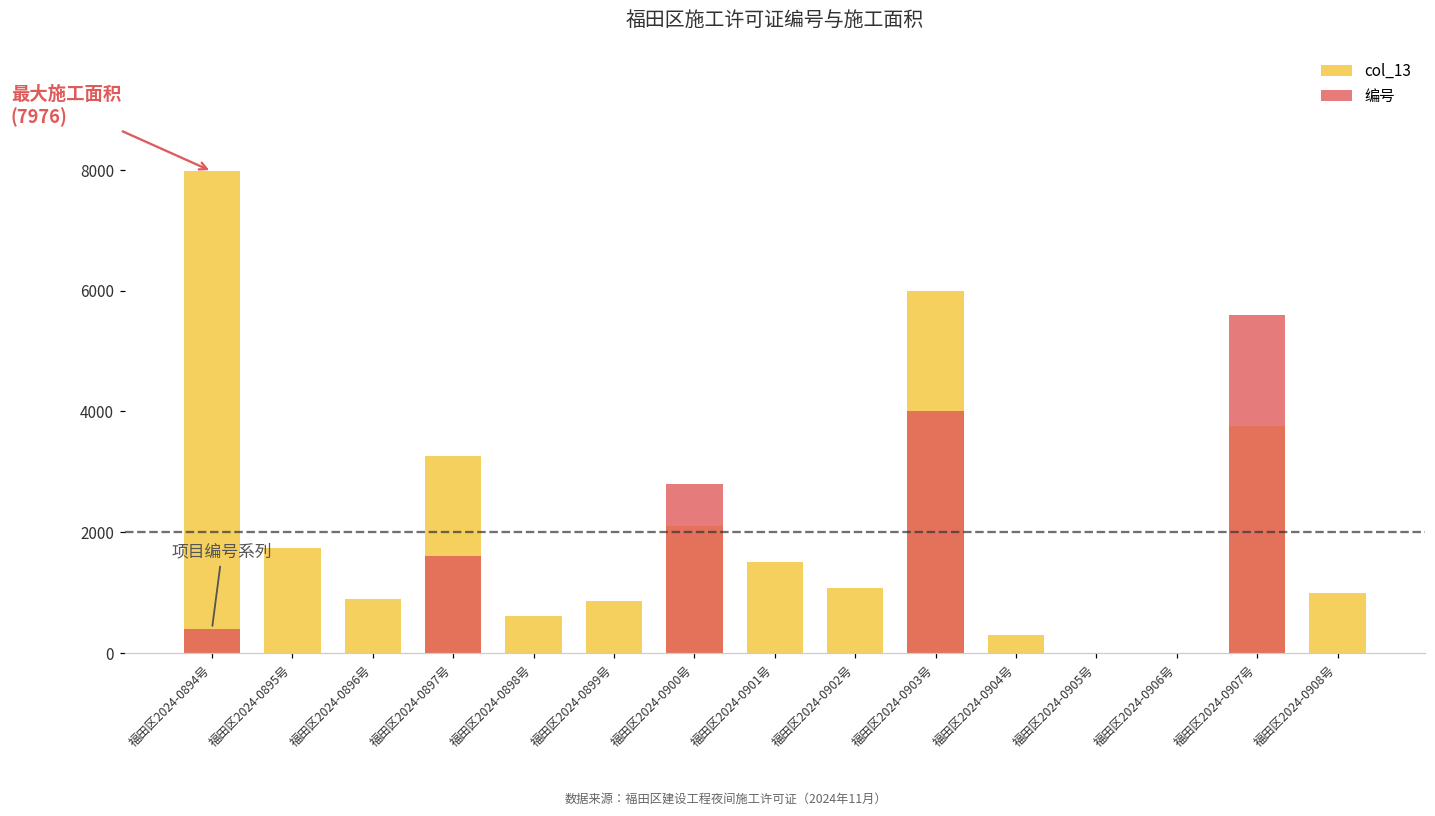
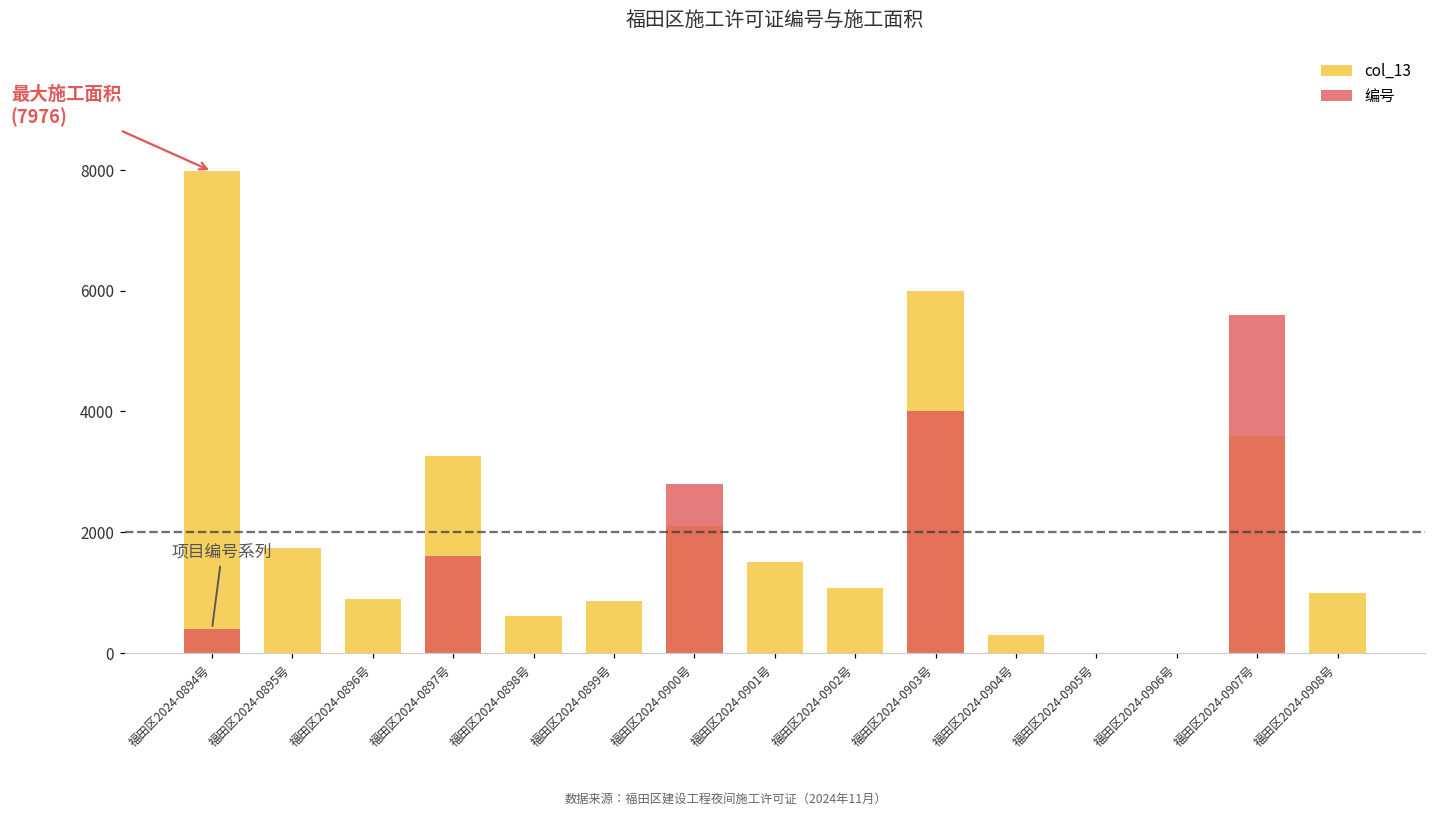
  {
    "col_13": {
      "福田区2024-0895号": 1700,
      "福田区2024-0896号": 900,
      "福田区2024-0897号": 3300,
      "福田区2024-0898号": 600,
      "福田区2024-0899号": 900,
      "福田区2024-0901号": 1500,
      "福田区2024-0902号": 1100,
      "福田区2024-0903号": 6000,
      "福田区2024-0904号": 300,
      "福田区2024-0905号": 0,
      "福田区2024-0906号": 0,
-     "福田区2024-0907号": 3800,
+     "福田区2024-0907号": 3600,
      "福田区2024-0908号": 1000
    },
    "编号": {
      "福田区2024-0895号": 0,
      "福田区2024-0896号": 0,
      "福田区2024-0898号": 0,
      "福田区2024-0899号": 0,
      "福田区2024-0900号": 2800,
      "福田区2024-0901号": 0,
      "福田区2024-0902号": 0,
      "福田区2024-0904号": 0,
      "福田区2024-0905号": 0,
      "福田区2024-0906号": 0,
      "福田区2024-0907号": 5600,
      "福田区2024-0908号": 0
    }
  }
